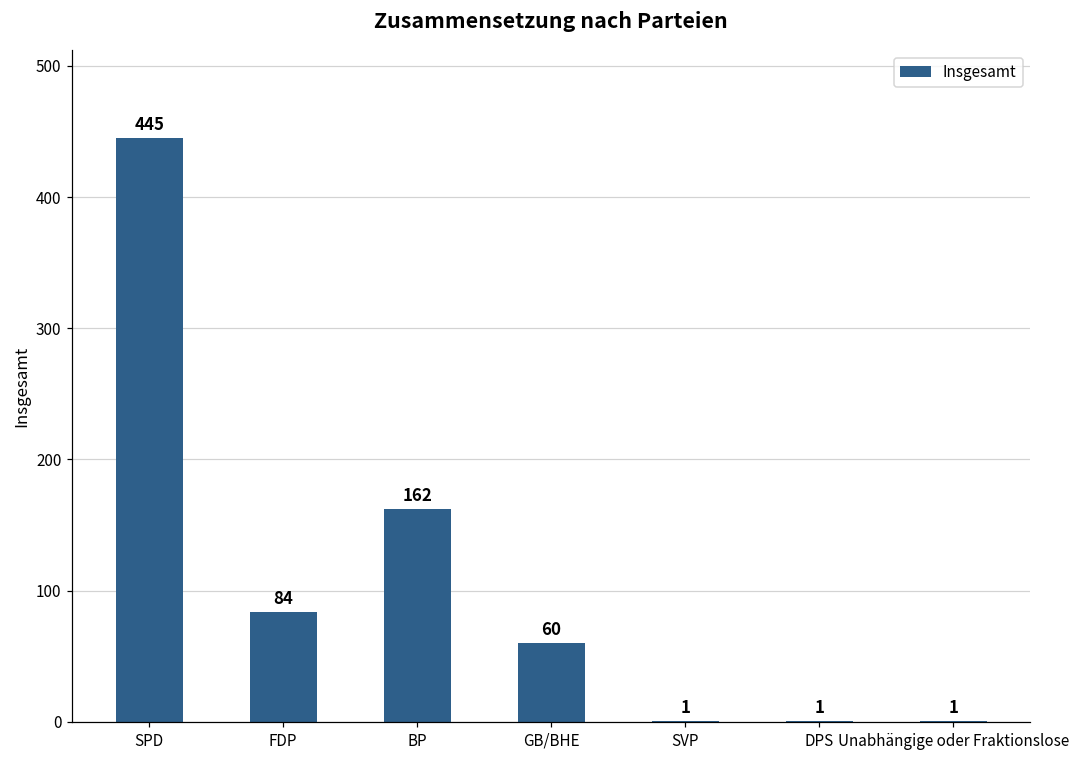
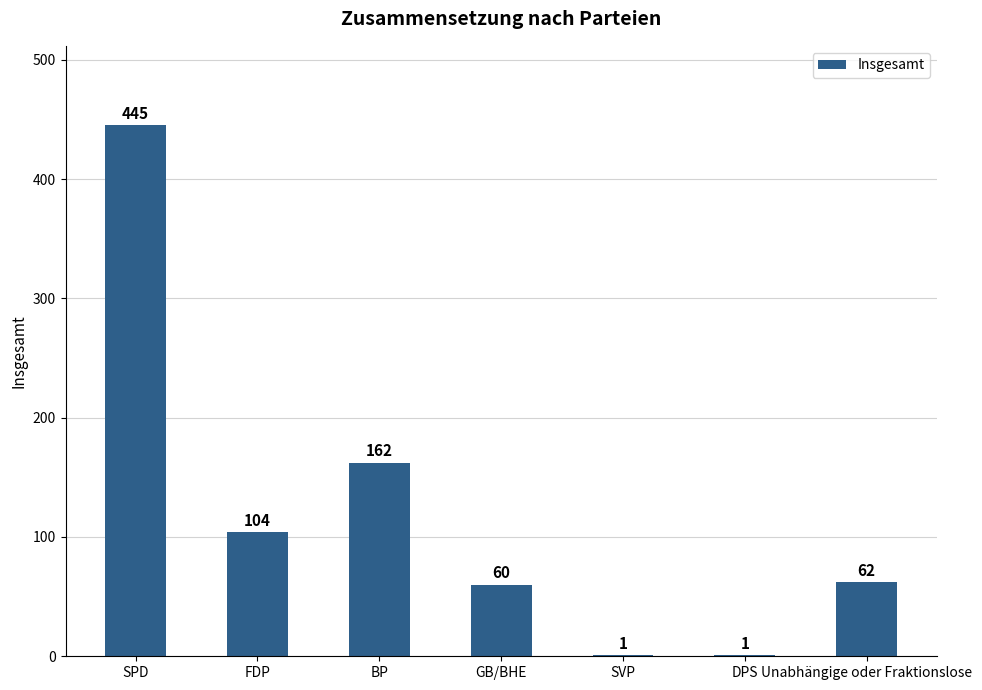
  {
    "SPD": 445,
-   "FDP": 84,
+   "FDP": 104,
    "BP": 162,
    "GB/BHE": 60,
    "SVP": 1,
    "DPS": 1,
-   "Unabhängige oder Fraktionslose": 1
+   "Unabhängige oder Fraktionslose": 62
  }
